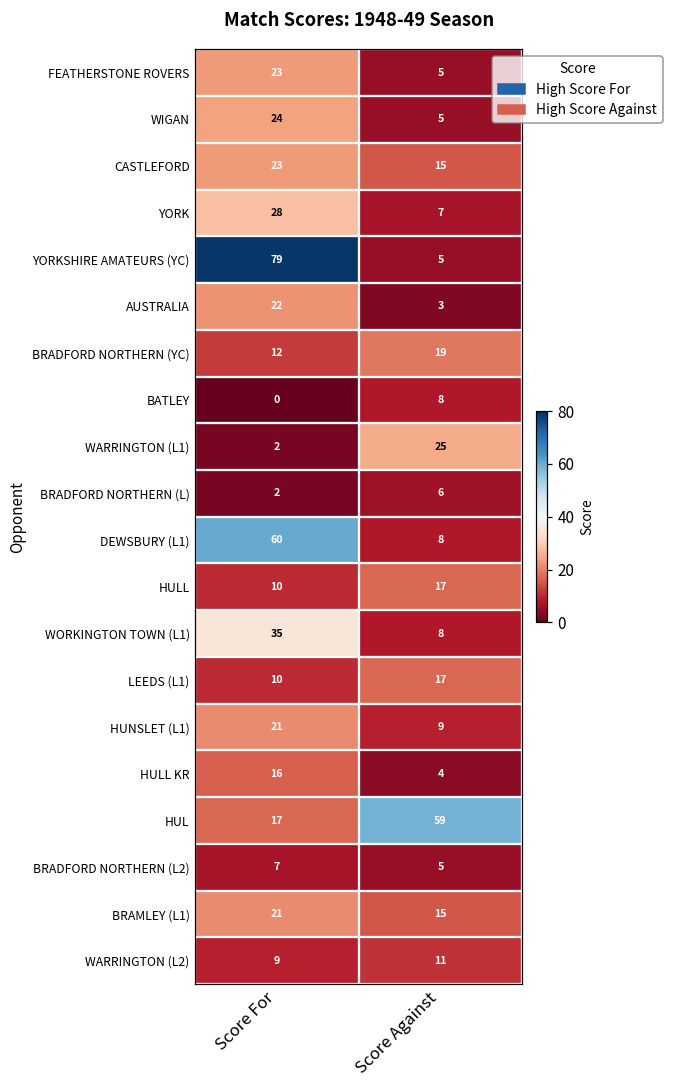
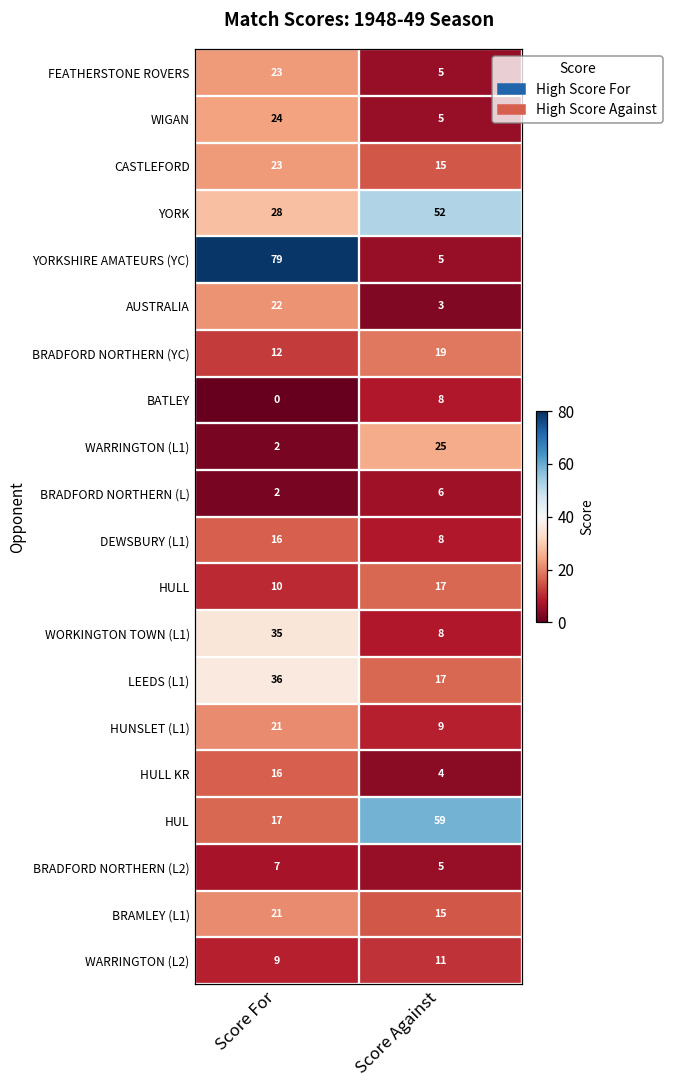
  {
    "FEATHERSTONE ROVERS": {
      "Score For": 23,
      "Score Against": 5
    },
    "WIGAN": {
      "Score For": 24,
      "Score Against": 5
    },
    "CASTLEFORD": {
      "Score For": 23,
      "Score Against": 15
    },
    "YORK": {
      "Score For": 28,
-     "Score Against": 7
+     "Score Against": 52
    },
    "YORKSHIRE AMATEURS (YC)": {
      "Score For": 79,
      "Score Against": 5
    },
    "AUSTRALIA": {
      "Score For": 22,
      "Score Against": 3
    },
    "BRADFORD NORTHERN (YC)": {
      "Score For": 12,
      "Score Against": 19
    },
    "BATLEY": {
      "Score For": 0,
      "Score Against": 8
    },
    "WARRINGTON (L1)": {
      "Score For": 2,
      "Score Against": 25
    },
    "BRADFORD NORTHERN (L)": {
      "Score For": 2,
      "Score Against": 6
    },
    "DEWSBURY (L1)": {
-     "Score For": 60,
+     "Score For": 16,
      "Score Against": 8
    },
    "HULL": {
      "Score For": 10,
      "Score Against": 17
    },
    "WORKINGTON TOWN (L1)": {
      "Score For": 35,
      "Score Against": 8
    },
    "LEEDS (L1)": {
-     "Score For": 10,
+     "Score For": 36,
      "Score Against": 17
    },
    "HUNSLET (L1)": {
      "Score For": 21,
      "Score Against": 9
    },
    "HULL KR": {
      "Score For": 16,
      "Score Against": 4
    },
    "HUL": {
      "Score For": 17,
      "Score Against": 59
    },
    "BRADFORD NORTHERN (L2)": {
      "Score For": 7,
      "Score Against": 5
    },
    "BRAMLEY (L1)": {
      "Score For": 21,
      "Score Against": 15
    },
    "WARRINGTON (L2)": {
      "Score For": 9,
      "Score Against": 11
    }
  }
